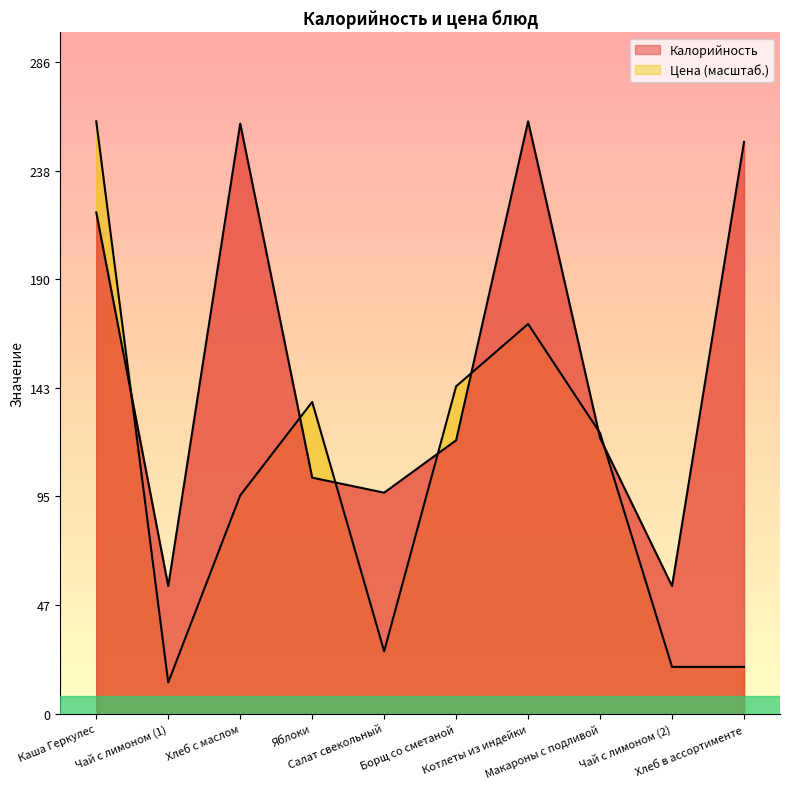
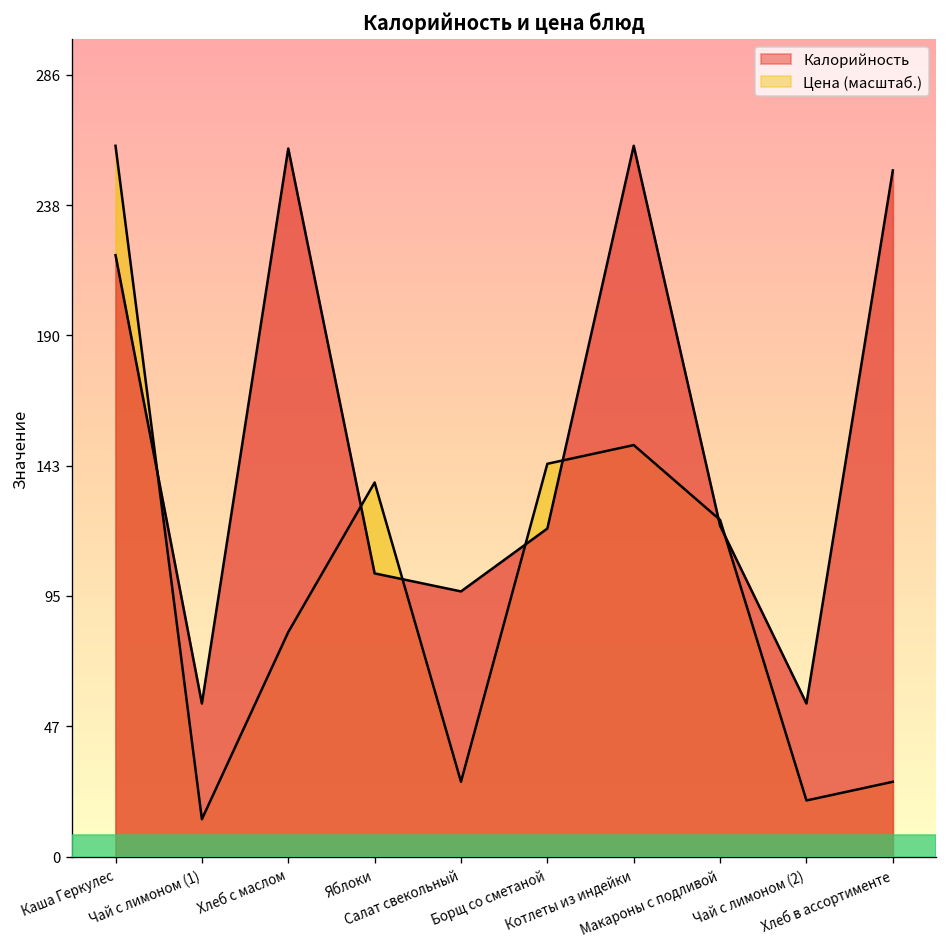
  {
    "Калорийность": {
      "Каша Геркулес": 220,
      "Чай с лимоном (1)": 56,
      "Хлеб с маслом": 259,
      "Яблоки": 104,
      "Салат свекольный": 97,
      "Борщ со сметаной": 120,
      "Котлеты из индейки": 260,
      "Макароны с подливой": 121,
      "Чай с лимоном (2)": 56,
      "Хлеб в ассортименте": 251
    },
    "Цена (масштаб.)": {
      "Каша Геркулес": 260,
      "Чай с лимоном (1)": 14,
-     "Хлеб с маслом": 96,
+     "Хлеб с маслом": 82,
      "Яблоки": 137,
      "Салат свекольный": 27,
      "Борщ со сметаной": 144,
-     "Котлеты из индейки": 171,
+     "Котлеты из индейки": 151,
      "Макароны с подливой": 123,
      "Чай с лимоном (2)": 21,
-     "Хлеб в ассортименте": 21
+     "Хлеб в ассортименте": 27
    }
  }
